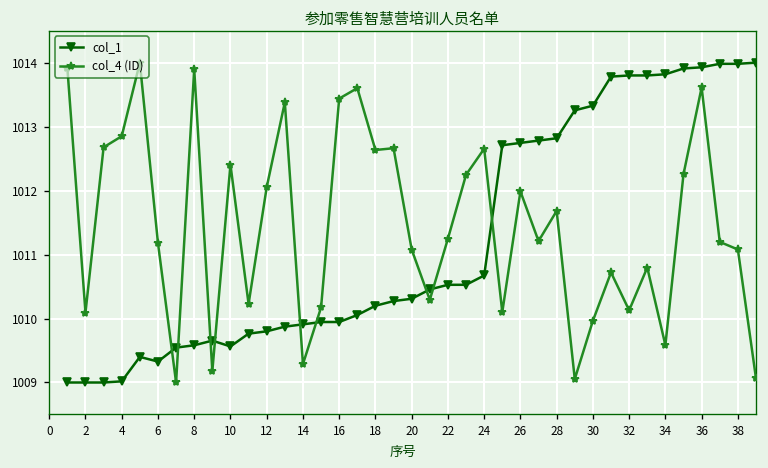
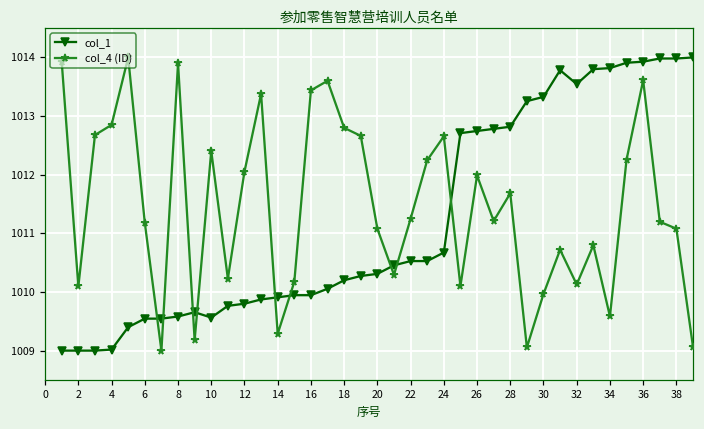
  {
    "col_1": {
      "2": 1009.0,
      "4": 1009.0,
-     "6": 1009.3,
+     "6": 1009.5,
      "8": 1009.6,
      "10": 1009.6,
      "12": 1009.8,
      "14": 1009.9,
      "16": 1009.9,
      "18": 1010.2,
      "20": 1010.3,
      "22": 1010.5,
      "24": 1010.7,
      "26": 1012.7,
      "28": 1012.8,
      "30": 1013.3,
-     "32": 1013.8,
+     "32": 1013.5,
      "34": 1013.8,
      "36": 1013.9,
      "38": 1014.0
    },
    "col_4 (ID)": {
      "2": 1010.1,
      "4": 1012.9,
      "6": 1011.2,
      "8": 1013.9,
      "10": 1012.4,
      "12": 1012.1,
      "14": 1009.3,
      "16": 1013.4,
-     "18": 1012.6,
+     "18": 1012.8,
      "20": 1011.1,
      "22": 1011.2,
      "24": 1012.7,
      "26": 1012.0,
      "28": 1011.7,
      "30": 1010.0,
      "32": 1010.1,
      "34": 1009.6,
      "36": 1013.6,
      "38": 1011.1
    }
  }
